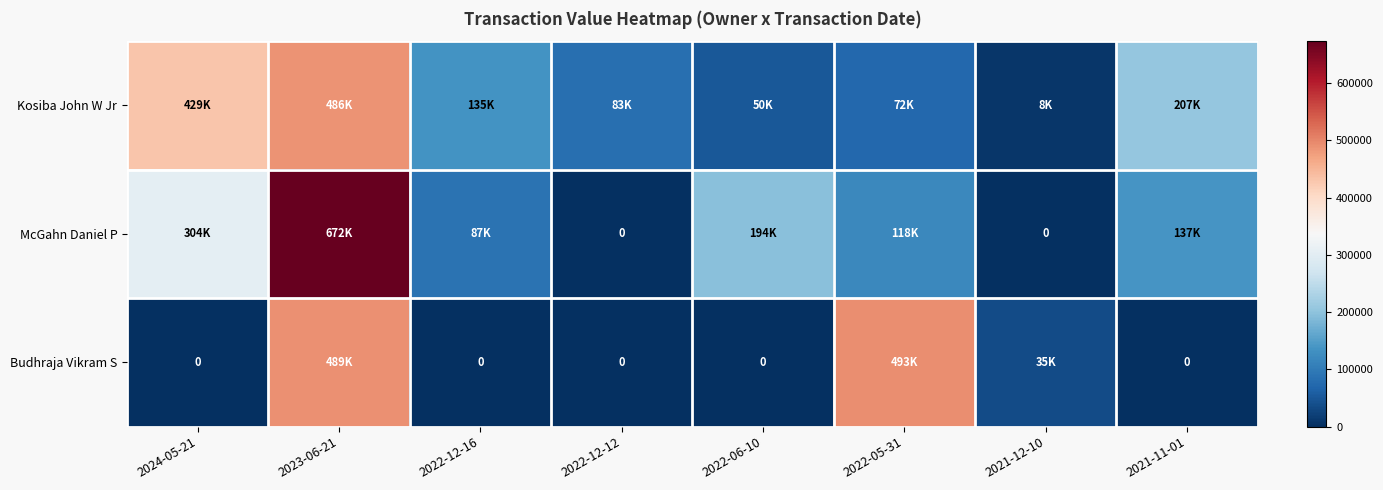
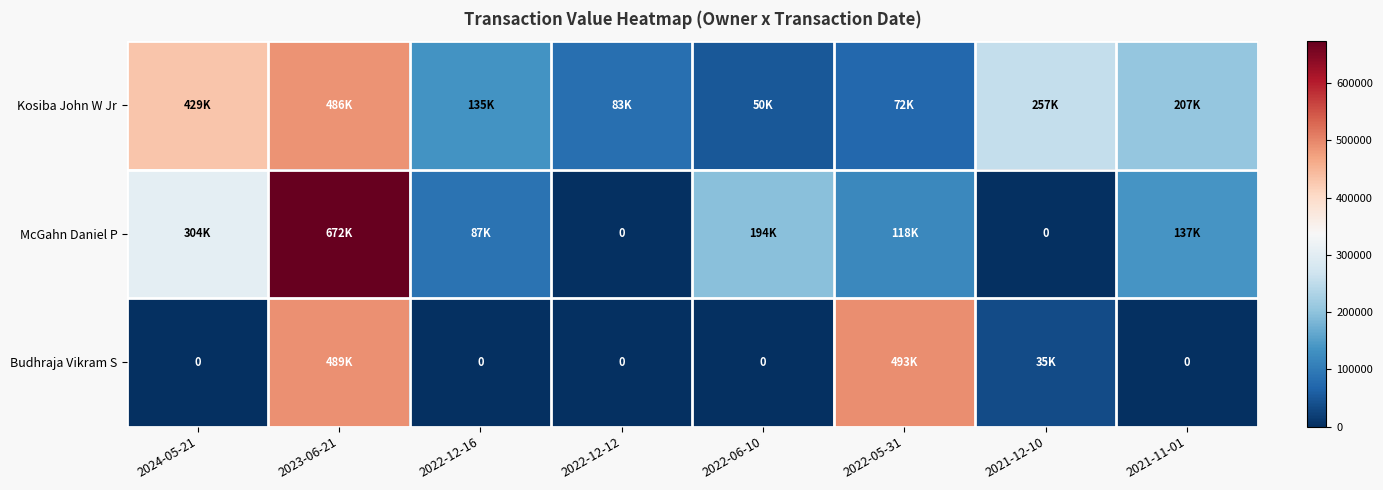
  {
    "Kosiba John W Jr": {
      "2024-05-21": "429K",
      "2023-06-21": "486K",
      "2022-12-16": "135K",
      "2022-12-12": "83K",
      "2022-06-10": "50K",
      "2022-05-31": "72K",
-     "2021-12-10": "8K",
+     "2021-12-10": "257K",
      "2021-11-01": "207K"
    },
    "McGahn Daniel P": {
      "2024-05-21": "304K",
      "2023-06-21": "672K",
      "2022-12-16": "87K",
      "2022-12-12": "0",
      "2022-06-10": "194K",
      "2022-05-31": "118K",
      "2021-12-10": "0",
      "2021-11-01": "137K"
    },
    "Budhraja Vikram S": {
      "2024-05-21": "0",
      "2023-06-21": "489K",
      "2022-12-16": "0",
      "2022-12-12": "0",
      "2022-06-10": "0",
      "2022-05-31": "493K",
      "2021-12-10": "35K",
      "2021-11-01": "0"
    }
  }
